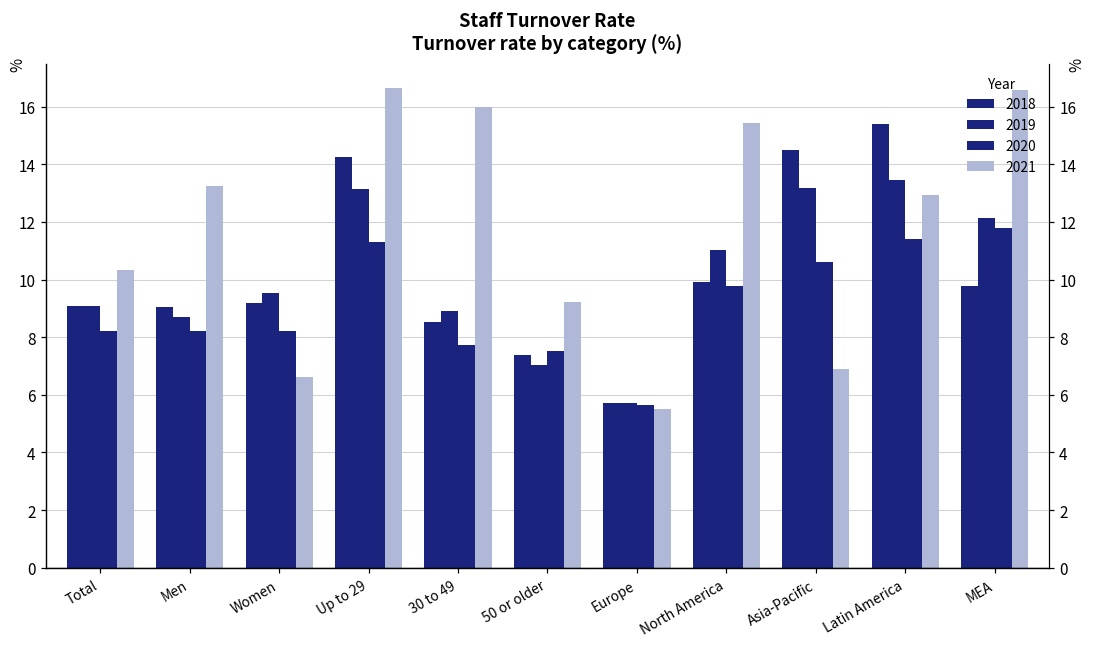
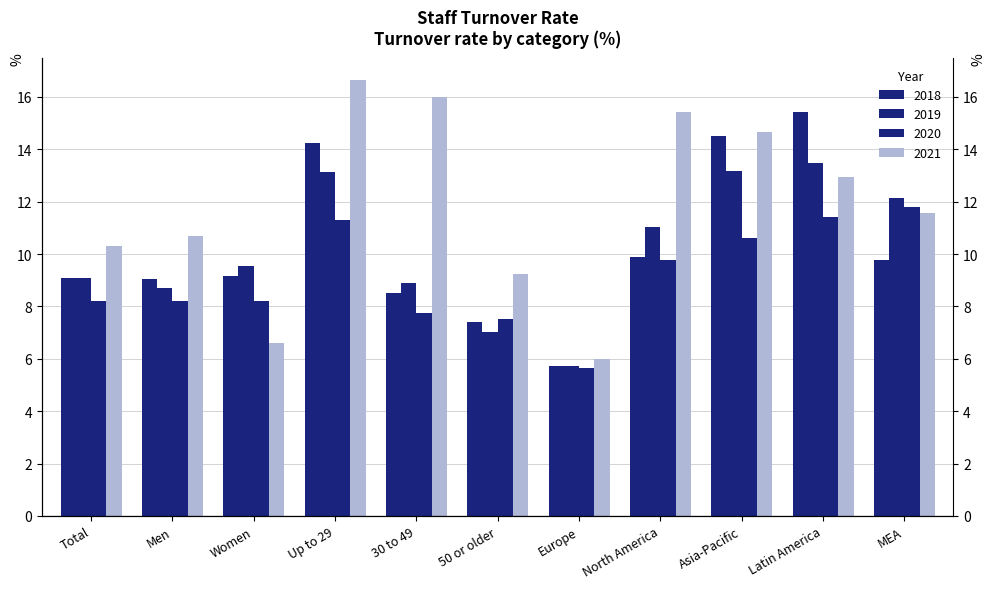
  {
    "2021": {
      "Total": 10.3,
-     "Men": 13.3,
+     "Men": 10.7,
      "Women": 6.6,
      "Up to 29": 16.6,
      "30 to 49": 16.0,
      "50 or older": 9.2,
-     "Europe": 5.5,
+     "Europe": 6.0,
      "North America": 15.4,
-     "Asia-Pacific": 6.9,
+     "Asia-Pacific": 14.7,
      "Latin America": 13.0,
-     "MEA": 16.6
+     "MEA": 11.6
    }
  }
